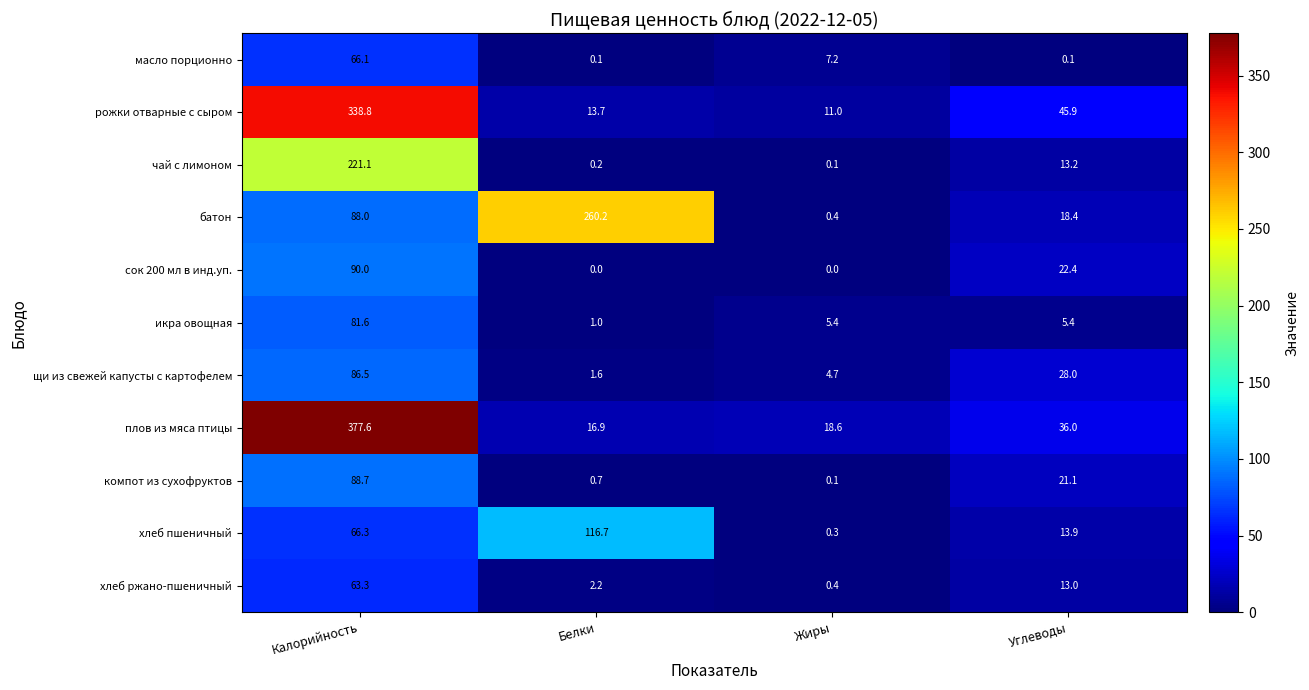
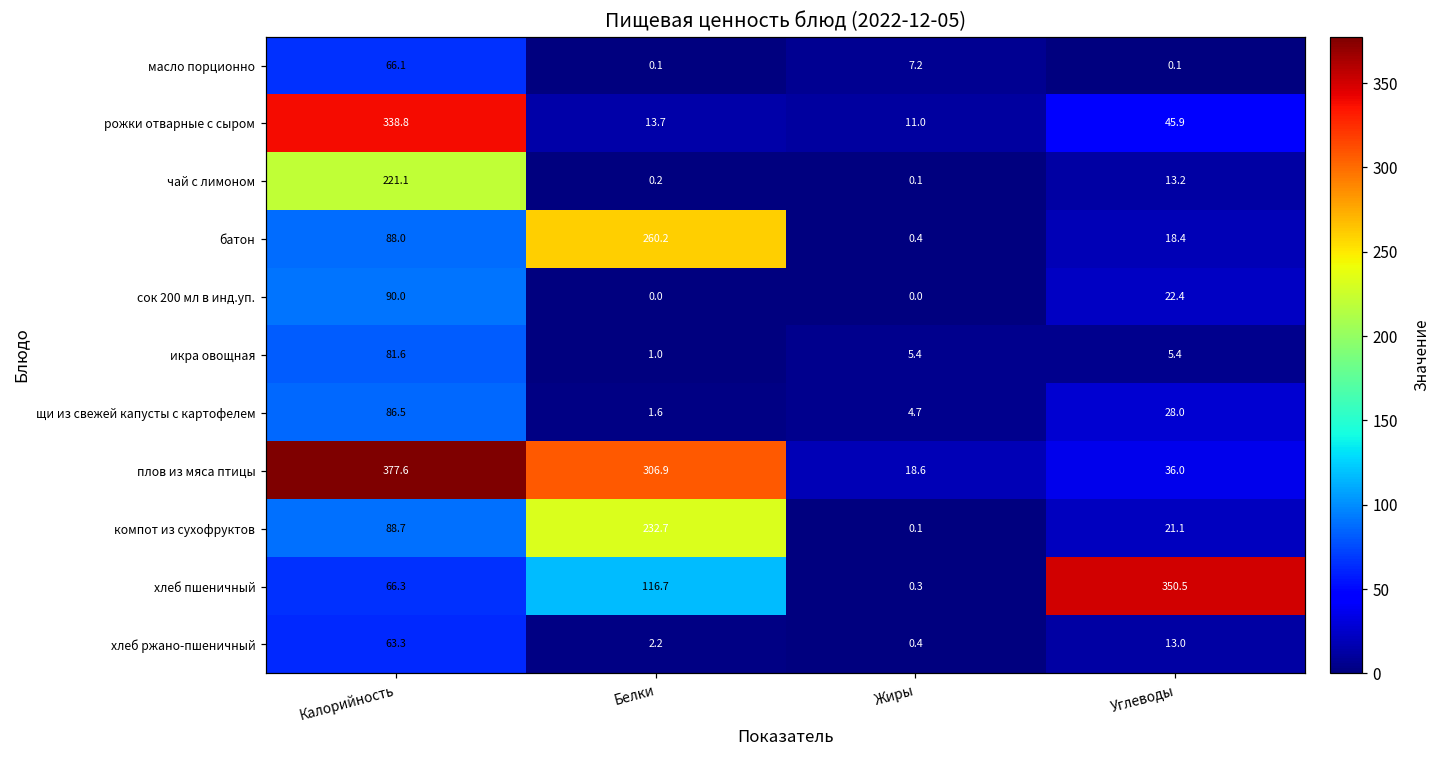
  {
    "масло порционно": {
      "Калорийность": 66.1,
      "Белки": 0.1,
      "Жиры": 7.2,
      "Углеводы": 0.1
    },
    "рожки отварные с сыром": {
      "Калорийность": 338.8,
      "Белки": 13.7,
      "Жиры": 11.0,
      "Углеводы": 45.9
    },
    "чай с лимоном": {
      "Калорийность": 221.1,
      "Белки": 0.2,
      "Жиры": 0.1,
      "Углеводы": 13.2
    },
    "батон": {
      "Калорийность": 88.0,
      "Белки": 260.2,
      "Жиры": 0.4,
      "Углеводы": 18.4
    },
    "сок 200 мл в инд.уп.": {
      "Калорийность": 90.0,
      "Белки": 0.0,
      "Жиры": 0.0,
      "Углеводы": 22.4
    },
    "икра овощная": {
      "Калорийность": 81.6,
      "Белки": 1.0,
      "Жиры": 5.4,
      "Углеводы": 5.4
    },
    "щи из свежей капусты с картофелем": {
      "Калорийность": 86.5,
      "Белки": 1.6,
      "Жиры": 4.7,
      "Углеводы": 28.0
    },
    "плов из мяса птицы": {
      "Калорийность": 377.6,
-     "Белки": 16.9,
+     "Белки": 306.9,
      "Жиры": 18.6,
      "Углеводы": 36.0
    },
    "компот из сухофруктов": {
      "Калорийность": 88.7,
-     "Белки": 0.7,
+     "Белки": 232.7,
      "Жиры": 0.1,
      "Углеводы": 21.1
    },
    "хлеб пшеничный": {
      "Калорийность": 66.3,
      "Белки": 116.7,
      "Жиры": 0.3,
-     "Углеводы": 13.9
+     "Углеводы": 350.5
    },
    "хлеб ржано-пшеничный": {
      "Калорийность": 63.3,
      "Белки": 2.2,
      "Жиры": 0.4,
      "Углеводы": 13.0
    }
  }
